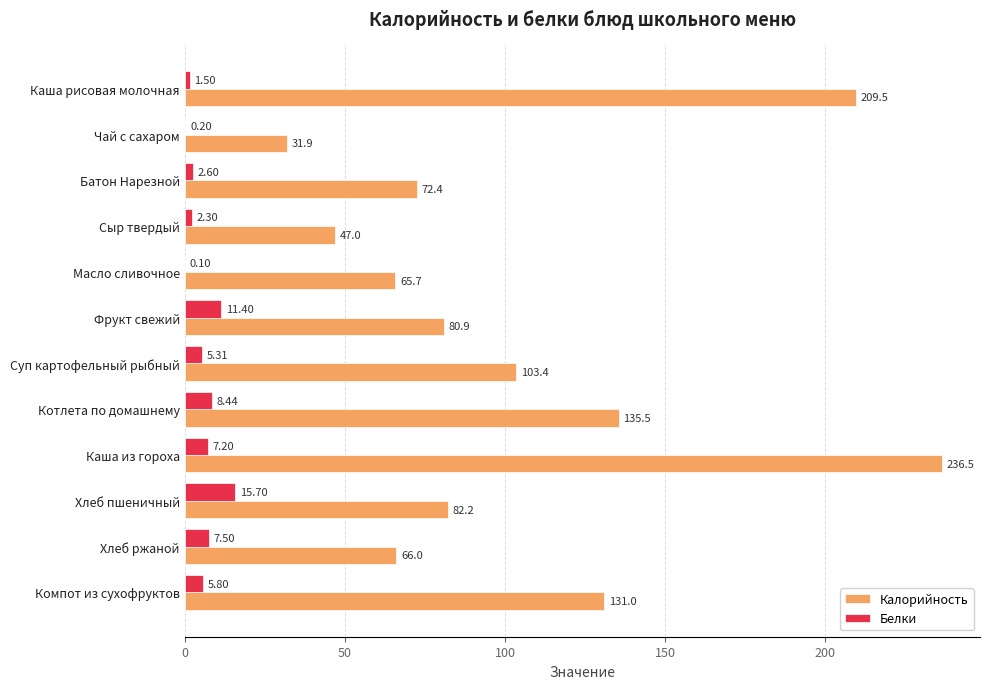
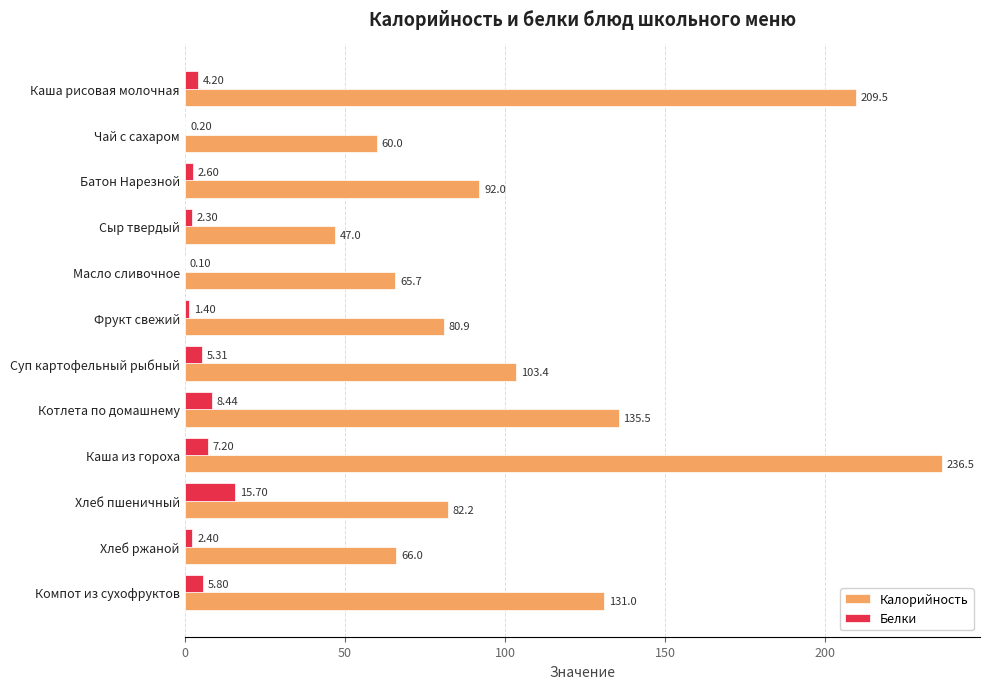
  {
    "Калорийность": {
      "Каша рисовая молочная": 209.5,
-     "Чай с сахаром": 31.9,
-     "Батон Нарезной": 72.4,
+     "Чай с сахаром": 60.0,
+     "Батон Нарезной": 92.0,
      "Сыр твердый": 47.0,
      "Масло сливочное": 65.7,
      "Фрукт свежий": 80.9,
      "Суп картофельный рыбный": 103.4,
      "Котлета по домашнему": 135.5,
      "Каша из гороха": 236.5,
      "Хлеб пшеничный": 82.2,
      "Хлеб ржаной": 66.0,
      "Компот из сухофруктов": 131.0
    },
    "Белки": {
-     "Каша рисовая молочная": 1.50,
+     "Каша рисовая молочная": 4.20,
      "Чай с сахаром": 0.20,
      "Батон Нарезной": 2.60,
      "Сыр твердый": 2.30,
      "Масло сливочное": 0.10,
-     "Фрукт свежий": 11.40,
+     "Фрукт свежий": 1.40,
      "Суп картофельный рыбный": 5.31,
      "Котлета по домашнему": 8.44,
      "Каша из гороха": 7.20,
      "Хлеб пшеничный": 15.70,
-     "Хлеб ржаной": 7.50,
+     "Хлеб ржаной": 2.40,
      "Компот из сухофруктов": 5.80
    }
  }
